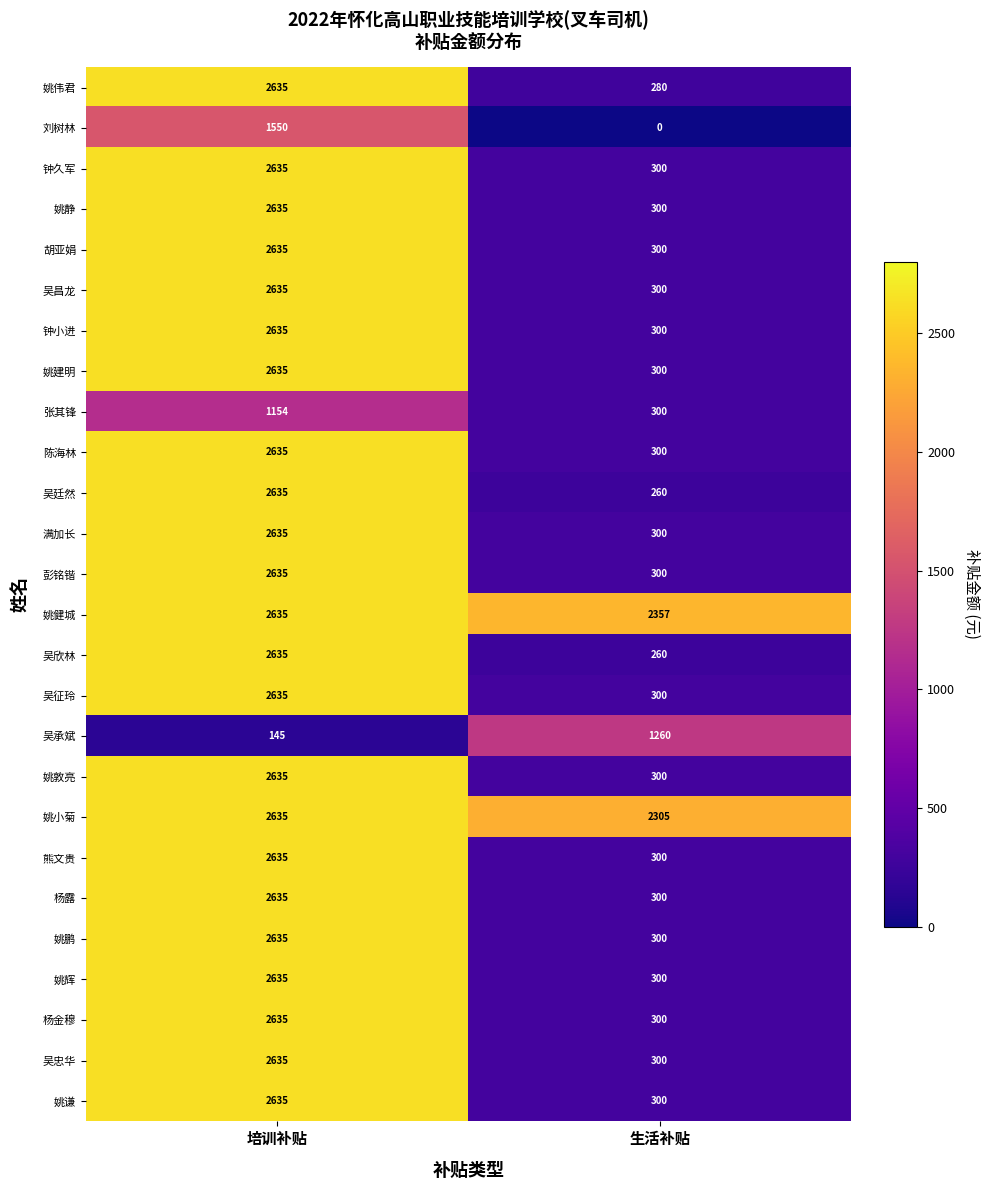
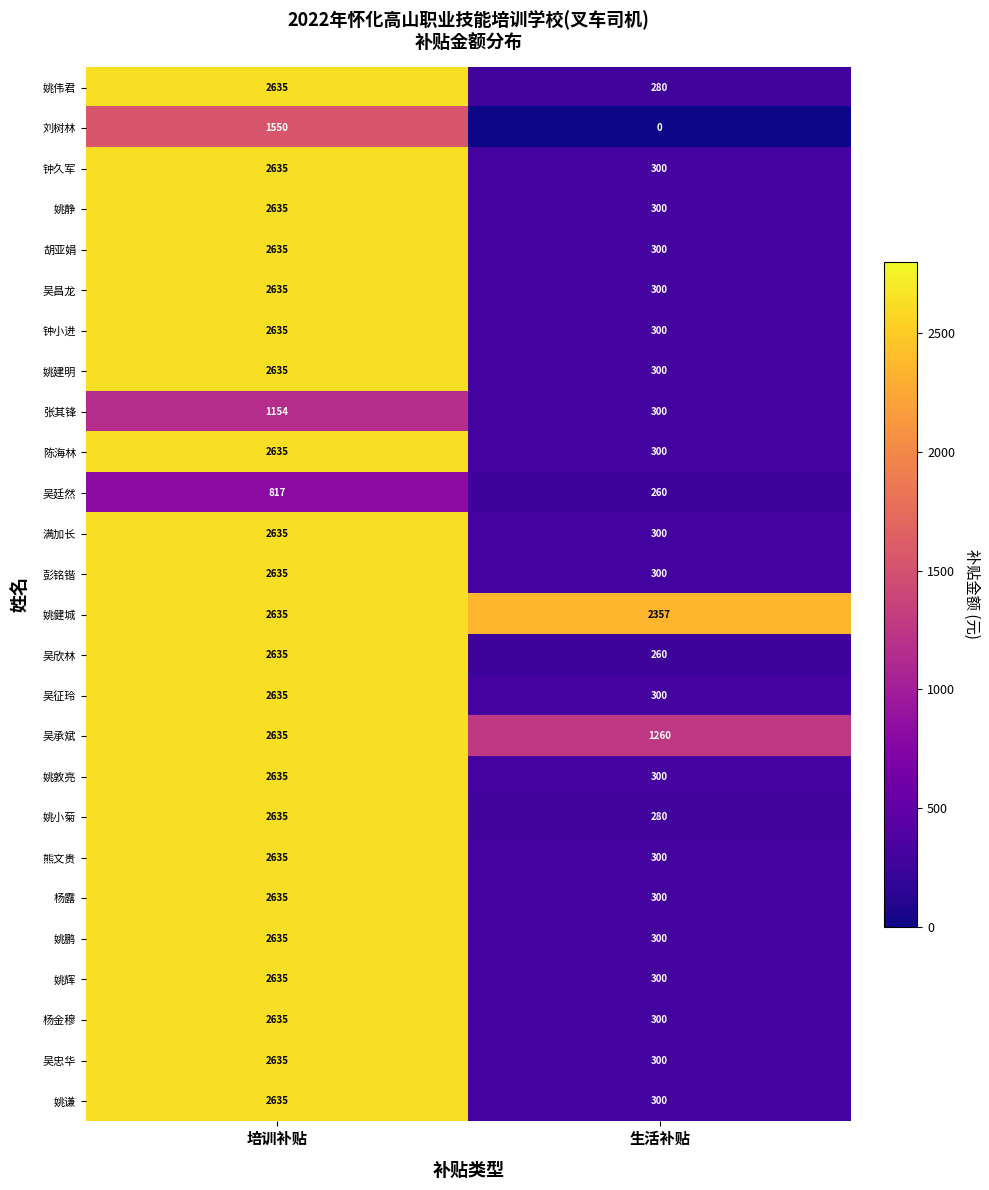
  {
    "姚伟君": {
      "培训补贴": 2635,
      "生活补贴": 280
    },
    "刘树林": {
      "培训补贴": 1550,
      "生活补贴": 0
    },
    "钟久军": {
      "培训补贴": 2635,
      "生活补贴": 300
    },
    "姚静": {
      "培训补贴": 2635,
      "生活补贴": 300
    },
    "胡亚娟": {
      "培训补贴": 2635,
      "生活补贴": 300
    },
    "吴昌龙": {
      "培训补贴": 2635,
      "生活补贴": 300
    },
    "钟小进": {
      "培训补贴": 2635,
      "生活补贴": 300
    },
    "姚建明": {
      "培训补贴": 2635,
      "生活补贴": 300
    },
    "张其锋": {
      "培训补贴": 1154,
      "生活补贴": 300
    },
    "陈海林": {
      "培训补贴": 2635,
      "生活补贴": 300
    },
    "吴廷然": {
-     "培训补贴": 2635,
+     "培训补贴": 817,
      "生活补贴": 260
    },
    "满加长": {
      "培训补贴": 2635,
      "生活补贴": 300
    },
    "彭铭锴": {
      "培训补贴": 2635,
      "生活补贴": 300
    },
    "姚健城": {
      "培训补贴": 2635,
      "生活补贴": 2357
    },
    "吴欣林": {
      "培训补贴": 2635,
      "生活补贴": 260
    },
    "吴征玲": {
      "培训补贴": 2635,
      "生活补贴": 300
    },
    "吴承斌": {
-     "培训补贴": 145,
+     "培训补贴": 2635,
      "生活补贴": 1260
    },
    "姚敦亮": {
      "培训补贴": 2635,
      "生活补贴": 300
    },
    "姚小菊": {
      "培训补贴": 2635,
-     "生活补贴": 2305
+     "生活补贴": 280
    },
    "熊文贵": {
      "培训补贴": 2635,
      "生活补贴": 300
    },
    "杨露": {
      "培训补贴": 2635,
      "生活补贴": 300
    },
    "姚鹏": {
      "培训补贴": 2635,
      "生活补贴": 300
    },
    "姚辉": {
      "培训补贴": 2635,
      "生活补贴": 300
    },
    "杨金穆": {
      "培训补贴": 2635,
      "生活补贴": 300
    },
    "吴忠华": {
      "培训补贴": 2635,
      "生活补贴": 300
    },
    "姚谦": {
      "培训补贴": 2635,
      "生活补贴": 300
    }
  }
